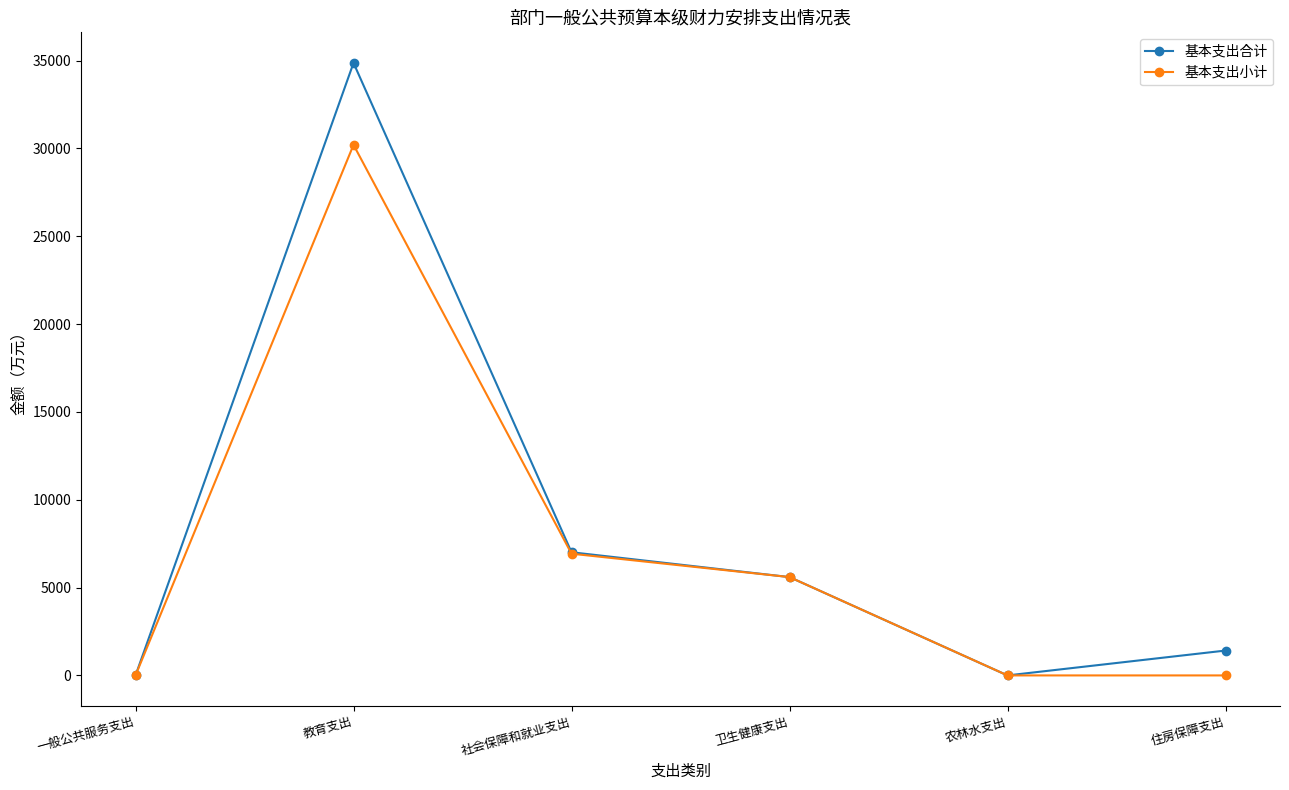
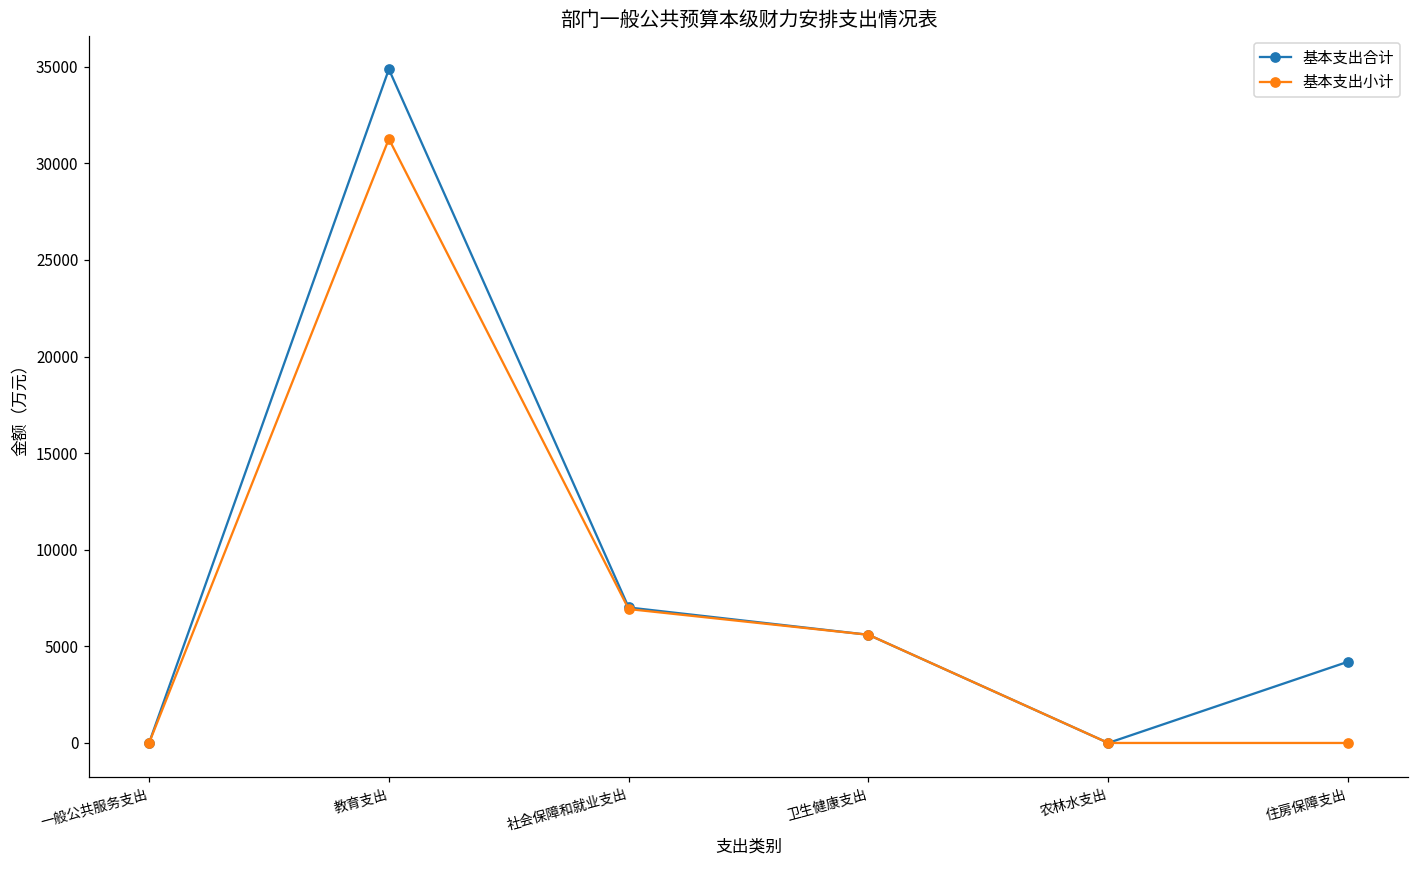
  {
    "基本支出合计": {
      "教育支出": 34900,
-     "住房保障支出": 1400
+     "住房保障支出": 4200
    },
    "基本支出小计": {
-     "教育支出": 30200,
+     "教育支出": 31300,
      "住房保障支出": 0
    }
  }
